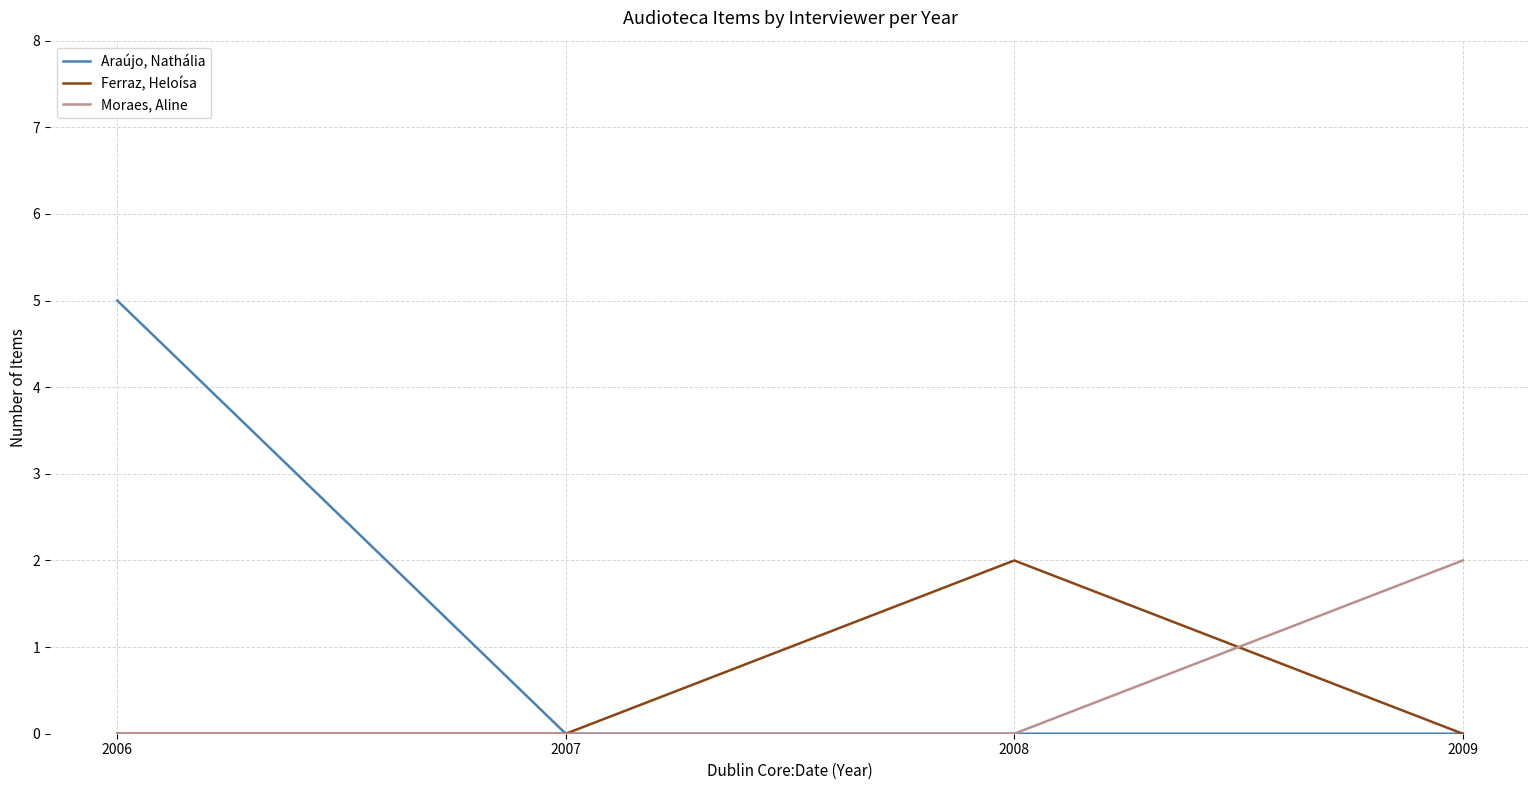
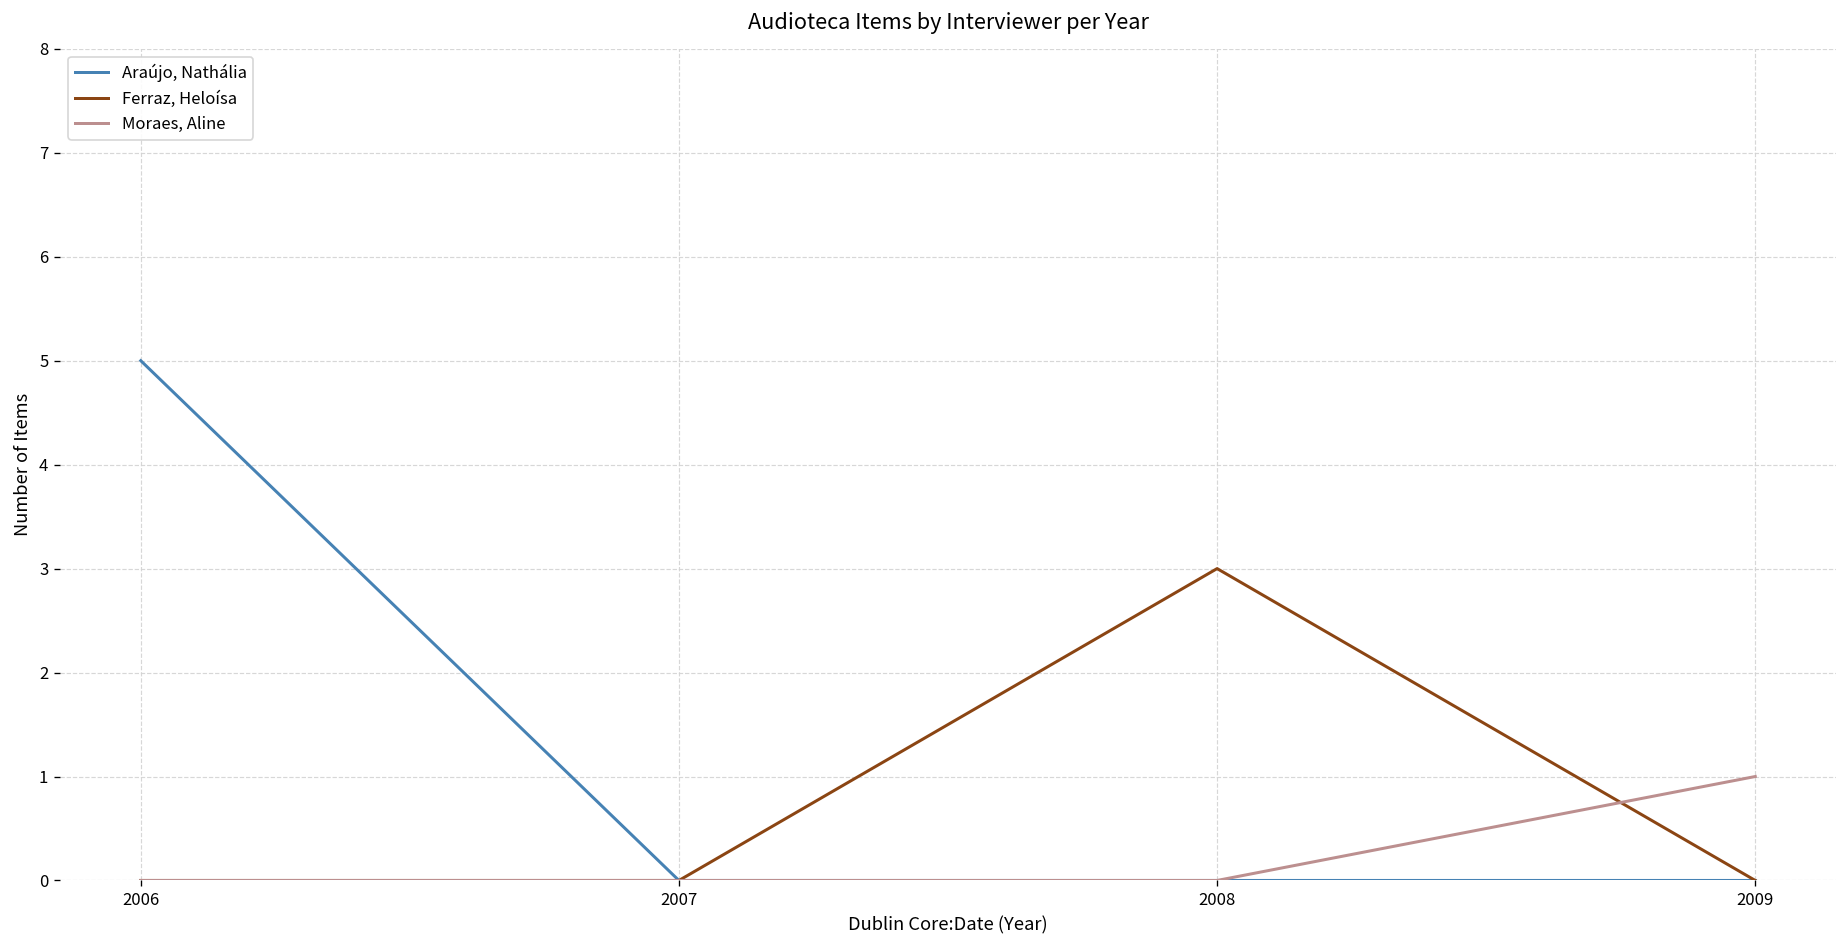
  {
    "Araújo, Nathália": {
      "2006": 5
    },
    "Ferraz, Heloísa": {
-     "2008": 2
+     "2008": 3
    },
    "Moraes, Aline": {
-     "2009": 2
+     "2009": 1
    }
  }
